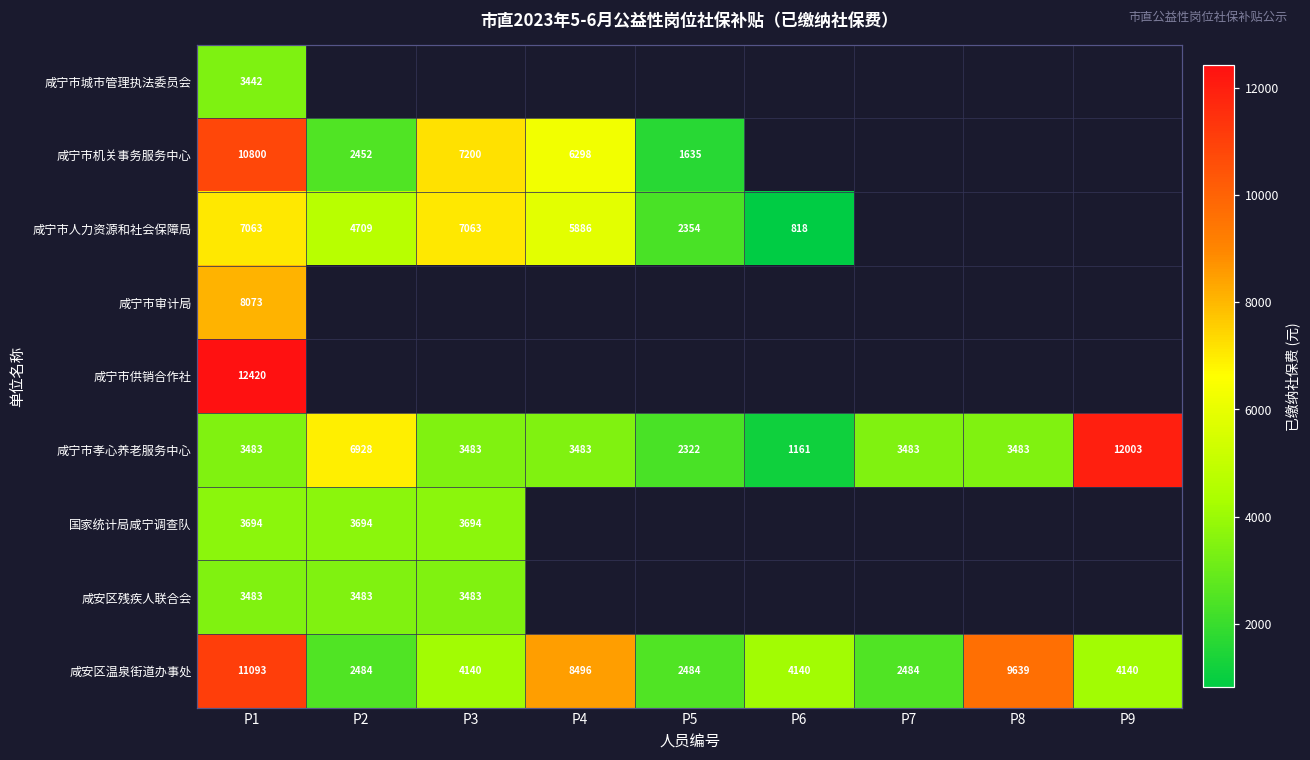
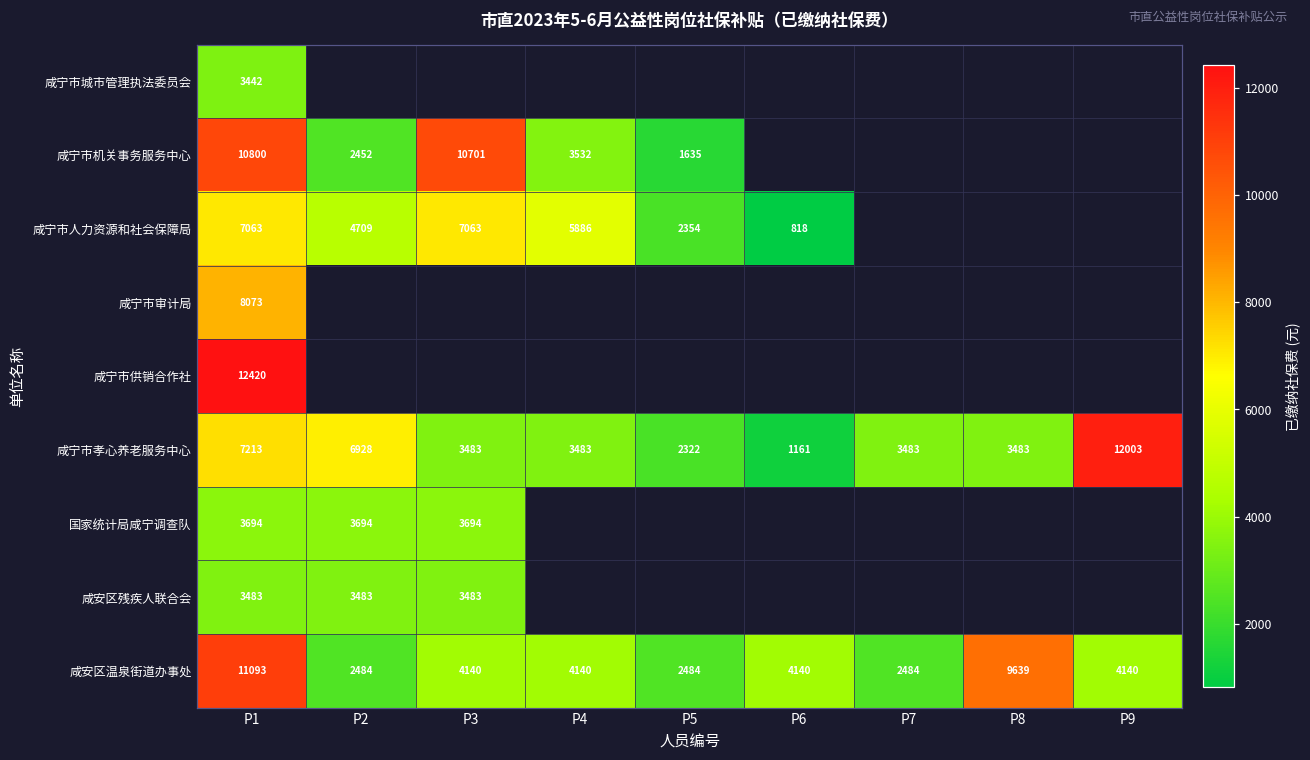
  {
    "咸宁市城市管理执法委员会": {
      "P1": 3442
    },
    "咸宁市机关事务服务中心": {
      "P1": 10800,
      "P2": 2452,
-     "P3": 7200,
-     "P4": 6298,
+     "P3": 10701,
+     "P4": 3532,
      "P5": 1635
    },
    "咸宁市人力资源和社会保障局": {
      "P1": 7063,
      "P2": 4709,
      "P3": 7063,
      "P4": 5886,
      "P5": 2354,
      "P6": 818
    },
    "咸宁市审计局": {
      "P1": 8073
    },
    "咸宁市供销合作社": {
      "P1": 12420
    },
    "咸宁市孝心养老服务中心": {
-     "P1": 3483,
+     "P1": 7213,
      "P2": 6928,
      "P3": 3483,
      "P4": 3483,
      "P5": 2322,
      "P6": 1161,
      "P7": 3483,
      "P8": 3483,
      "P9": 12003
    },
    "国家统计局咸宁调查队": {
      "P1": 3694,
      "P2": 3694,
      "P3": 3694
    },
    "咸安区残疾人联合会": {
      "P1": 3483,
      "P2": 3483,
      "P3": 3483
    },
    "咸安区温泉街道办事处": {
      "P1": 11093,
      "P2": 2484,
      "P3": 4140,
-     "P4": 8496,
+     "P4": 4140,
      "P5": 2484,
      "P6": 4140,
      "P7": 2484,
      "P8": 9639,
      "P9": 4140
    }
  }
